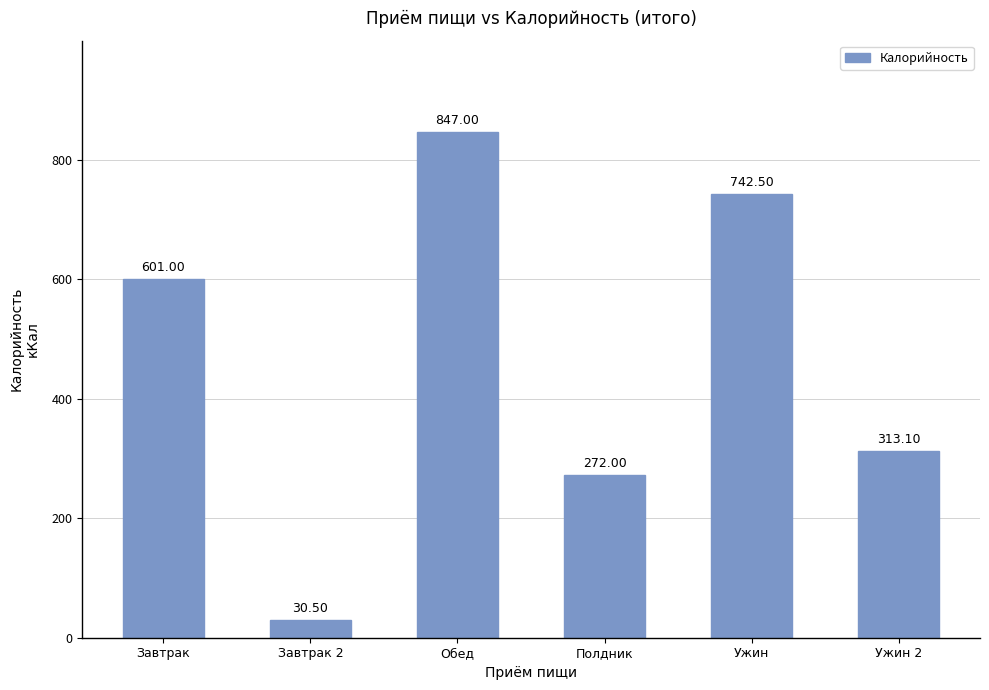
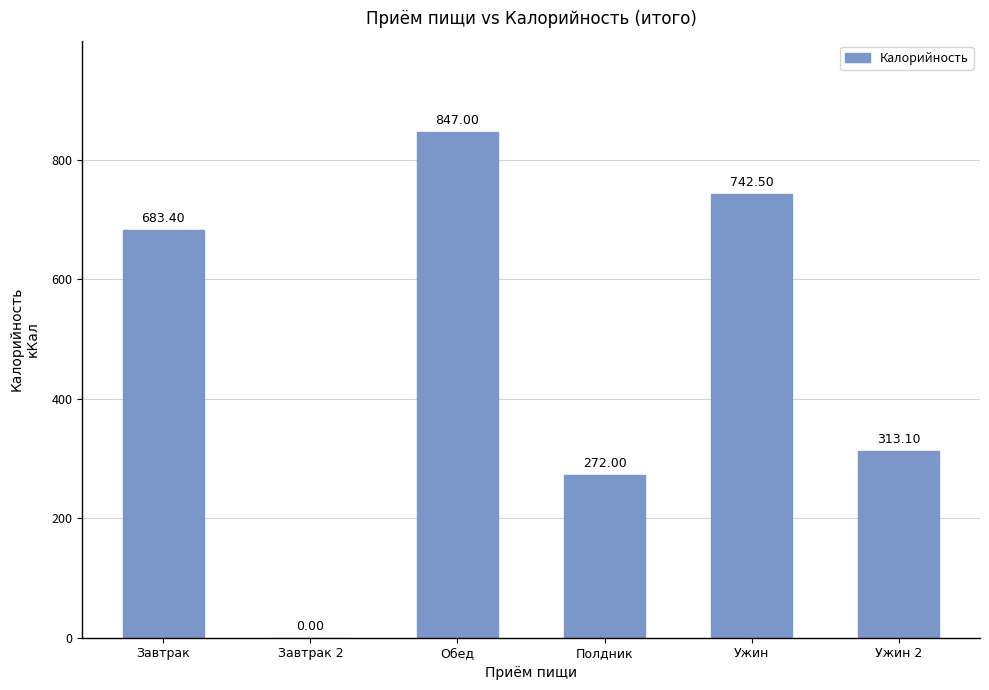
  {
-   "Завтрак": 601.00,
-   "Завтрак 2": 30.50,
+   "Завтрак": 683.40,
+   "Завтрак 2": 0.00,
    "Обед": 847.00,
    "Полдник": 272.00,
    "Ужин": 742.50,
    "Ужин 2": 313.10
  }
